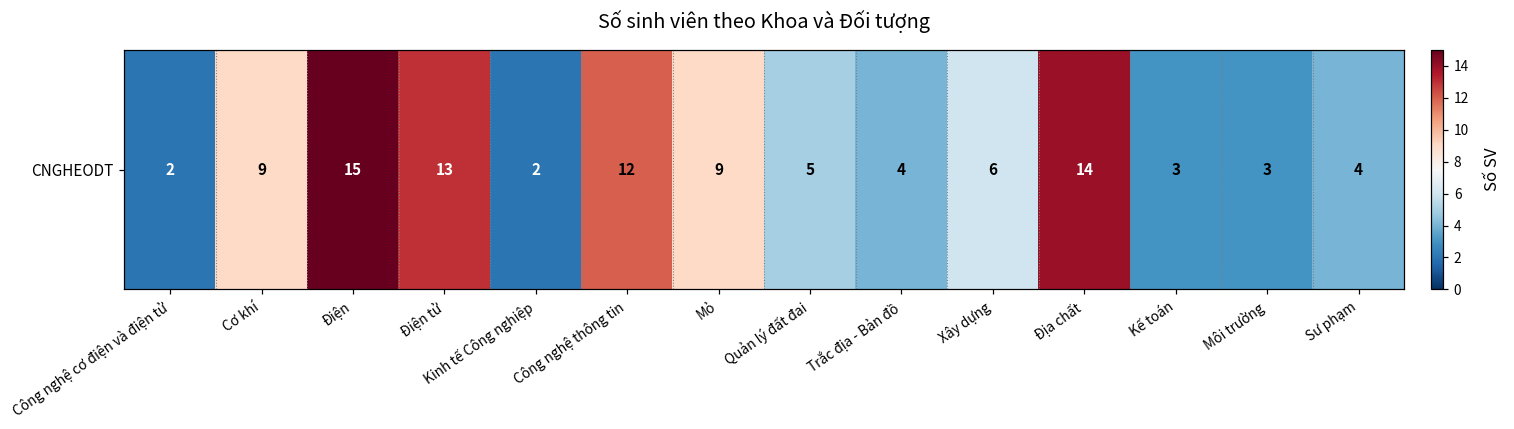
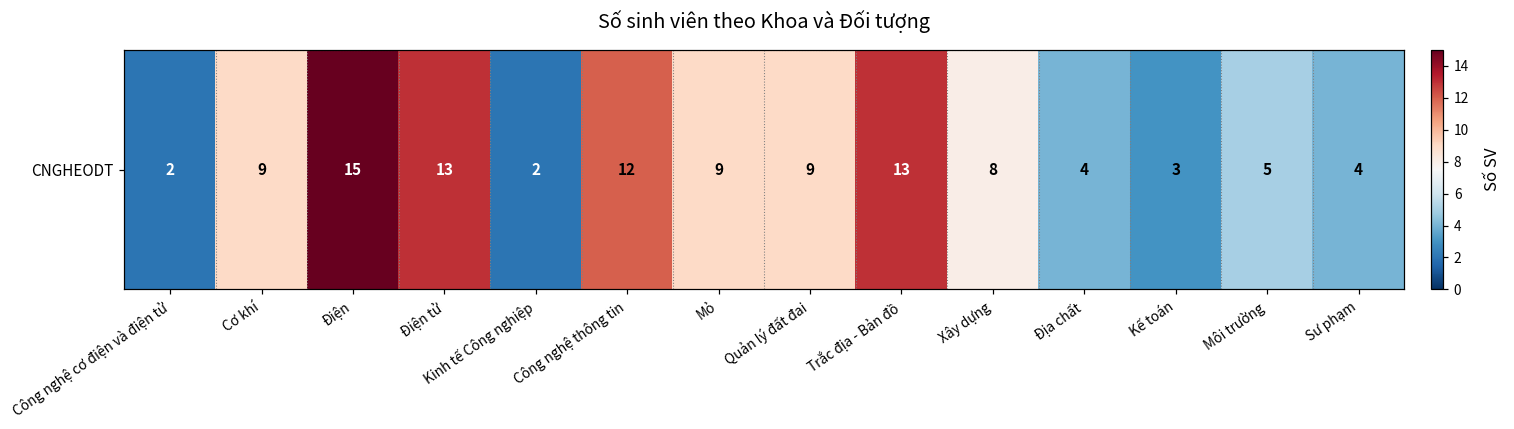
  {
    "CNGHEODT": {
      "Công nghệ cơ điện và điện tử": 2,
      "Cơ khí": 9,
      "Điện": 15,
      "Điện tử": 13,
      "Kinh tế Công nghiệp": 2,
      "Công nghệ thông tin": 12,
      "Mỏ": 9,
-     "Quản lý đất đai": 5,
-     "Trắc địa - Bản đồ": 4,
-     "Xây dựng": 6,
-     "Địa chất": 14,
+     "Quản lý đất đai": 9,
+     "Trắc địa - Bản đồ": 13,
+     "Xây dựng": 8,
+     "Địa chất": 4,
      "Kế toán": 3,
-     "Môi trường": 3,
+     "Môi trường": 5,
      "Sư phạm": 4
    }
  }
